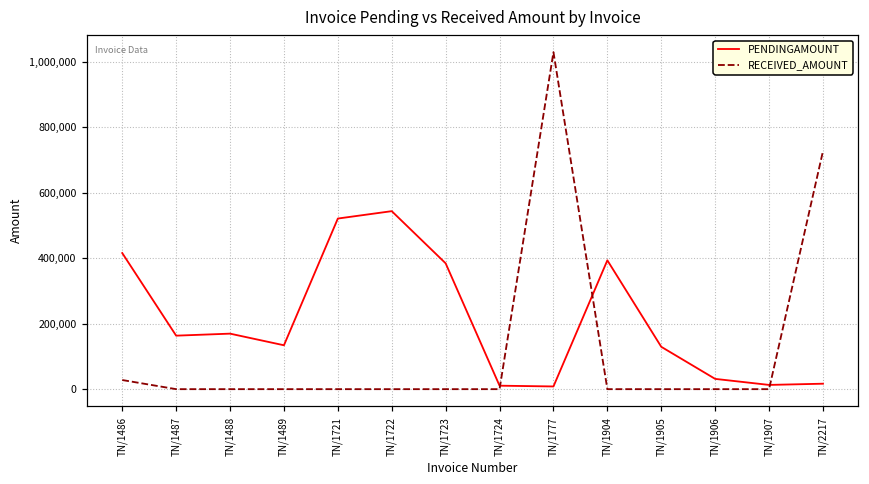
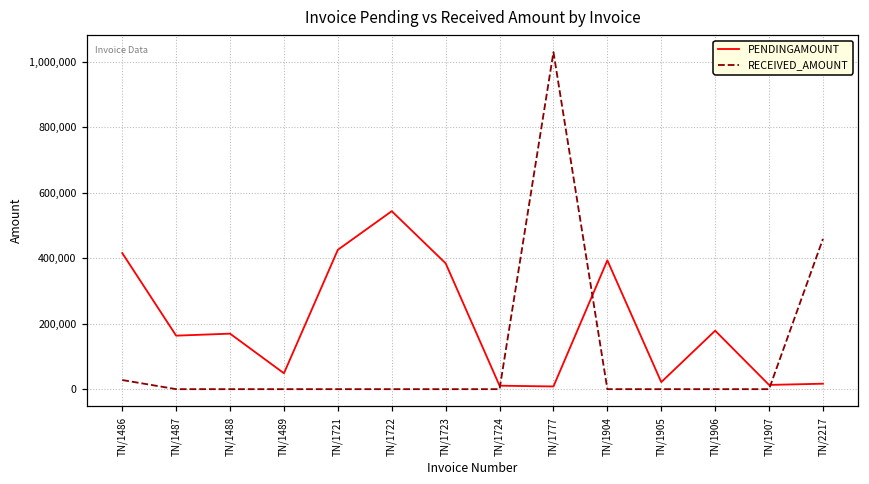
  {
    "PENDINGAMOUNT": {
      "TN/1486": "420,000",
      "TN/1487": "160,000",
      "TN/1488": "170,000",
-     "TN/1489": "130,000",
-     "TN/1721": "520,000",
+     "TN/1489": "50,000",
+     "TN/1721": "430,000",
      "TN/1722": "540,000",
      "TN/1723": "380,000",
      "TN/1724": "10,000",
      "TN/1777": "10,000",
      "TN/1904": "390,000",
-     "TN/1905": "130,000",
-     "TN/1906": "30,000",
+     "TN/1905": "20,000",
+     "TN/1906": "180,000",
      "TN/1907": "10,000",
      "TN/2217": "20,000"
    },
    "RECEIVED_AMOUNT": {
      "TN/1486": "30,000",
      "TN/1487": "0",
      "TN/1488": "0",
      "TN/1489": "0",
      "TN/1721": "0",
      "TN/1722": "0",
      "TN/1723": "0",
      "TN/1724": "0",
      "TN/1777": "1,030,000",
      "TN/1904": "0",
      "TN/1905": "0",
      "TN/1906": "0",
      "TN/1907": "0",
-     "TN/2217": "730,000"
+     "TN/2217": "460,000"
    }
  }
